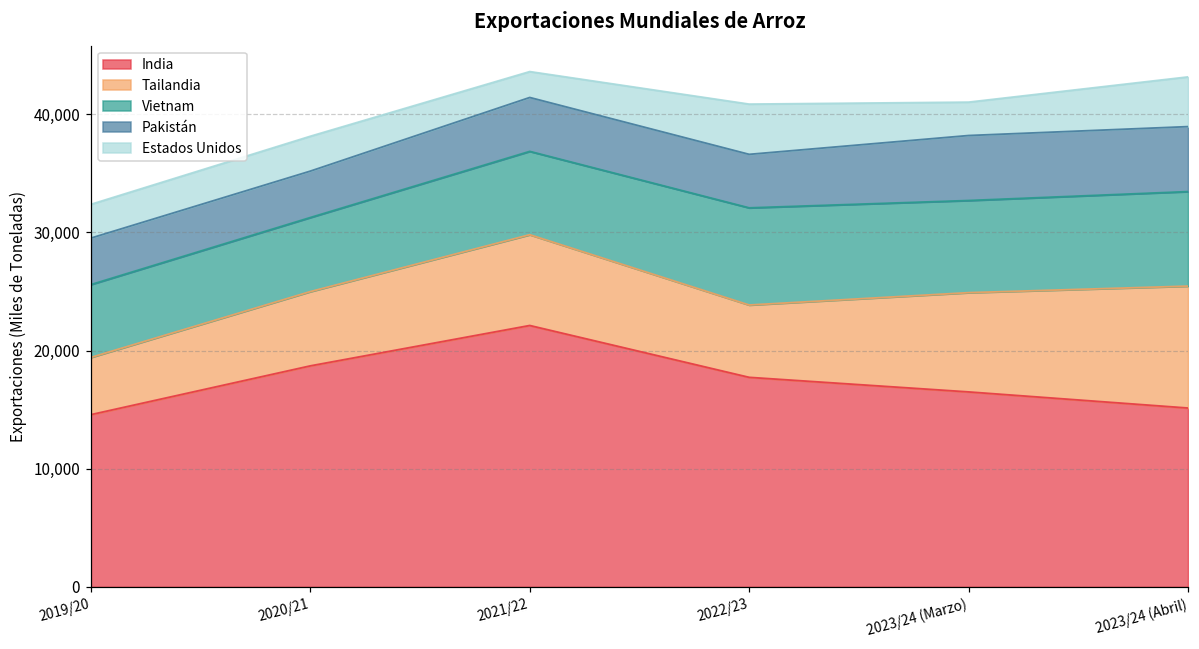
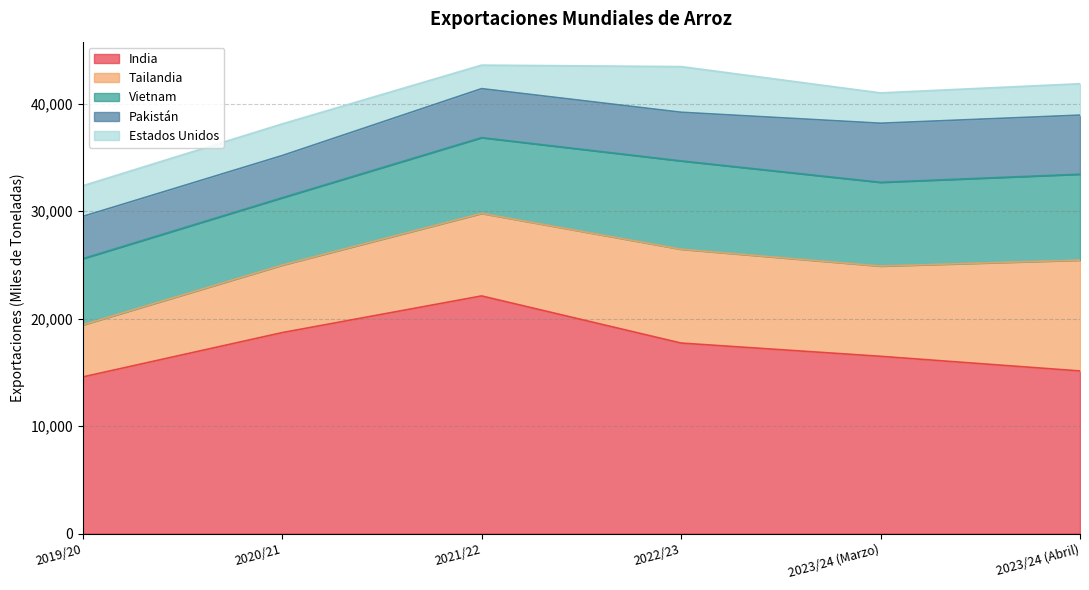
  {
    "India": {
      "2019/20": "14,600",
      "2020/21": "18,700",
      "2021/22": "22,100",
      "2022/23": "17,700",
      "2023/24 (Marzo)": "16,500",
      "2023/24 (Abril)": "15,100"
    },
    "Tailandia": {
      "2019/20": "4,800",
      "2020/21": "6,300",
      "2021/22": "7,700",
-     "2022/23": "6,100",
+     "2022/23": "8,700",
      "2023/24 (Marzo)": "8,400",
      "2023/24 (Abril)": "10,300"
    },
    "Estados Unidos": {
      "2019/20": "2,900",
      "2020/21": "3,000",
      "2021/22": "2,200",
      "2022/23": "4,300",
      "2023/24 (Marzo)": "2,800",
-     "2023/24 (Abril)": "4,200"
+     "2023/24 (Abril)": "2,900"
    }
  }
